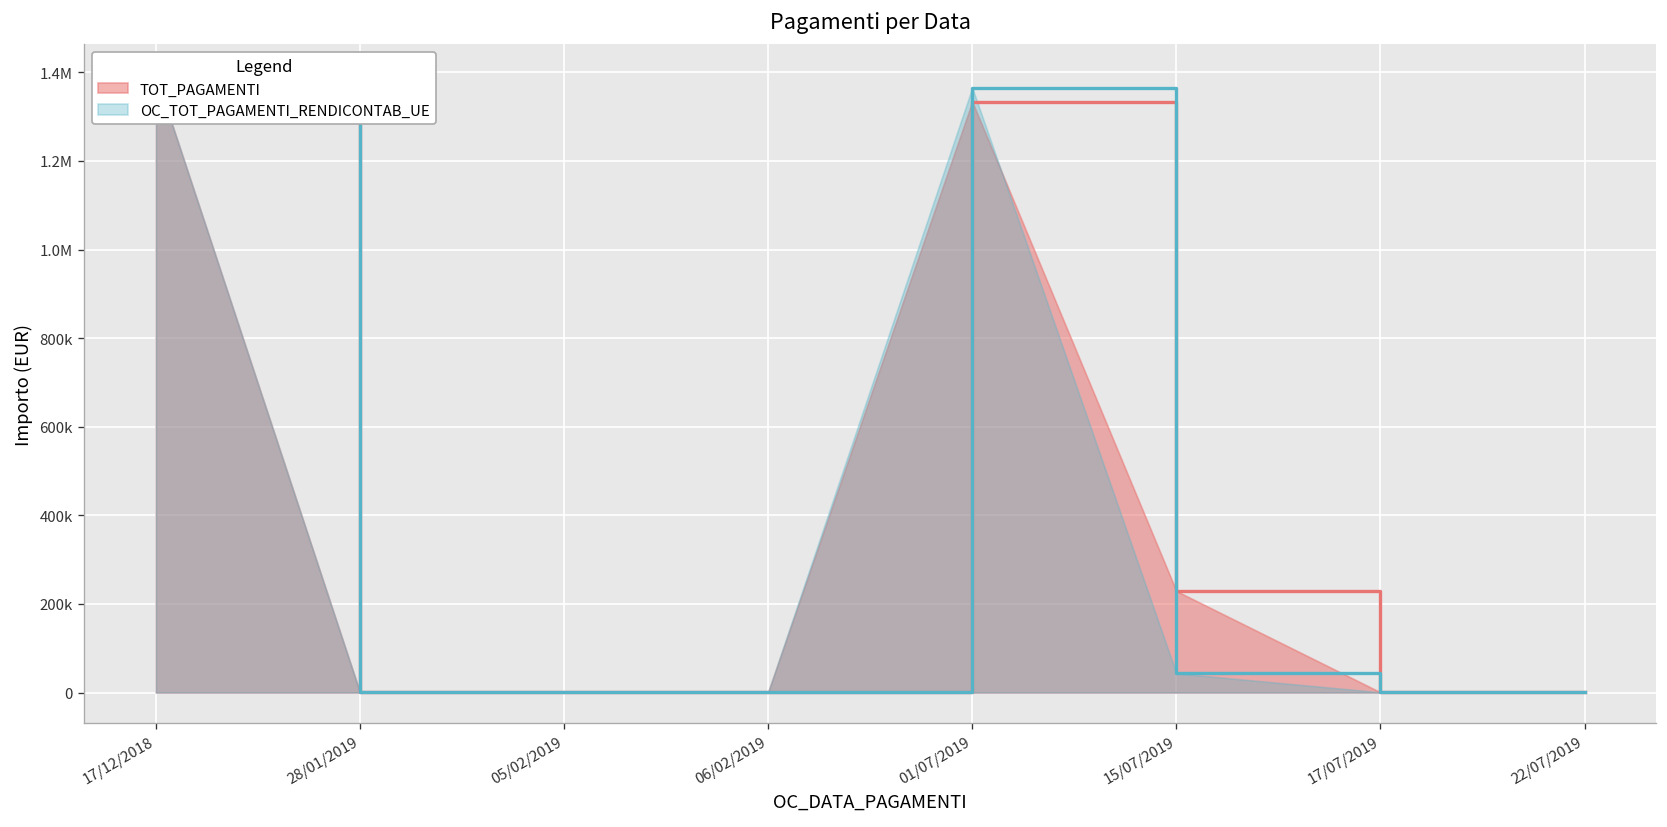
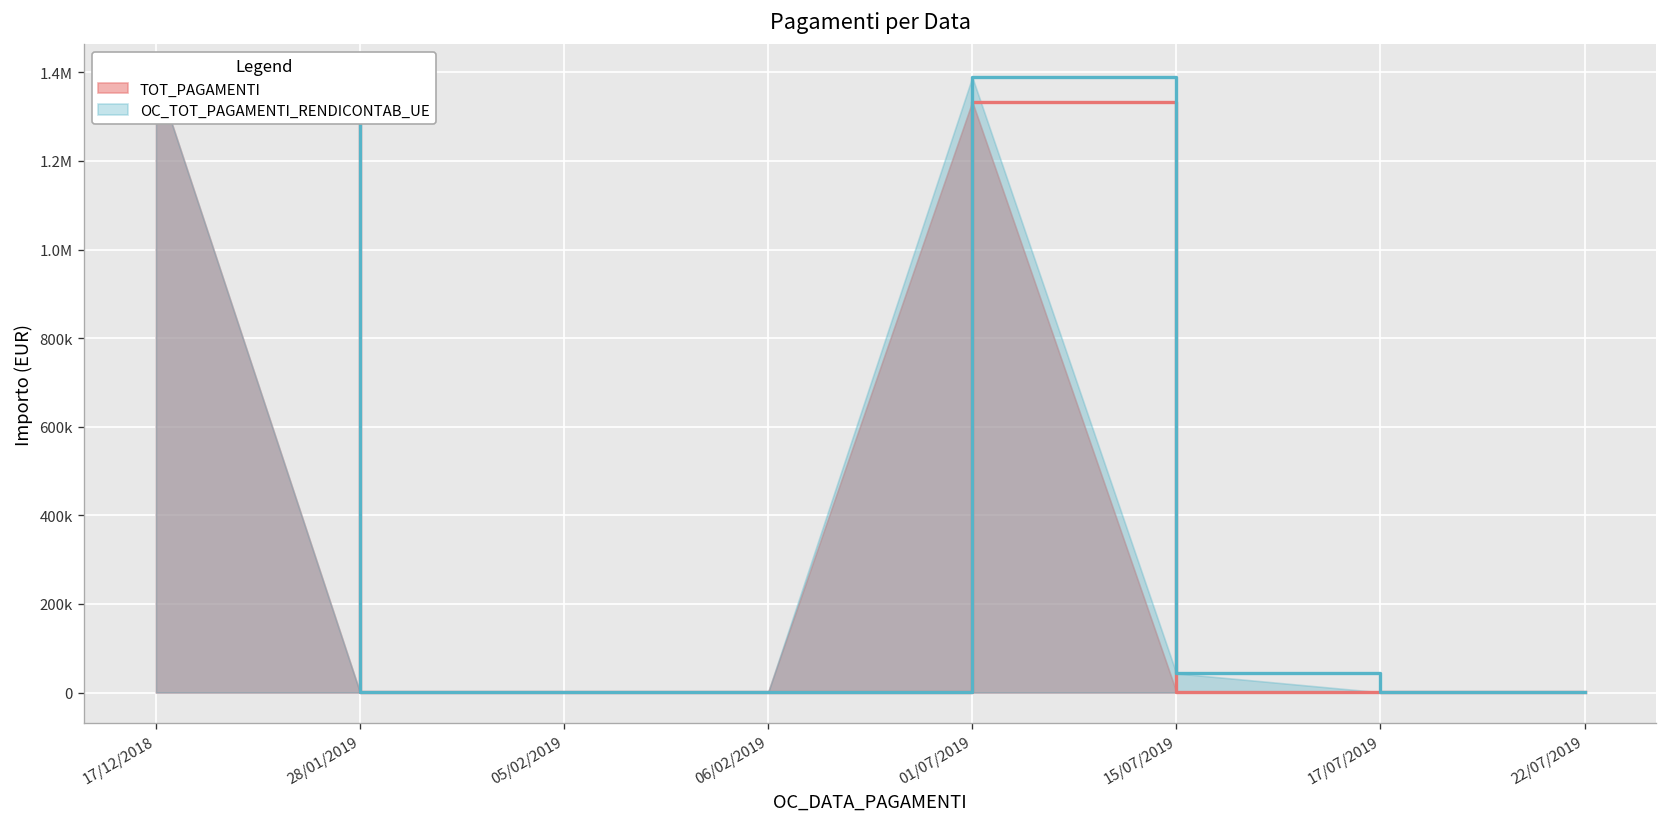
  {
    "TOT_PAGAMENTI": {
      "01/07/2019": 1330000,
-     "15/07/2019": 230000
+     "15/07/2019": 0
    },
    "OC_TOT_PAGAMENTI_RENDICONTAB_UE": {
-     "01/07/2019": 1370000,
+     "01/07/2019": 1390000,
      "15/07/2019": 40000
    }
  }
